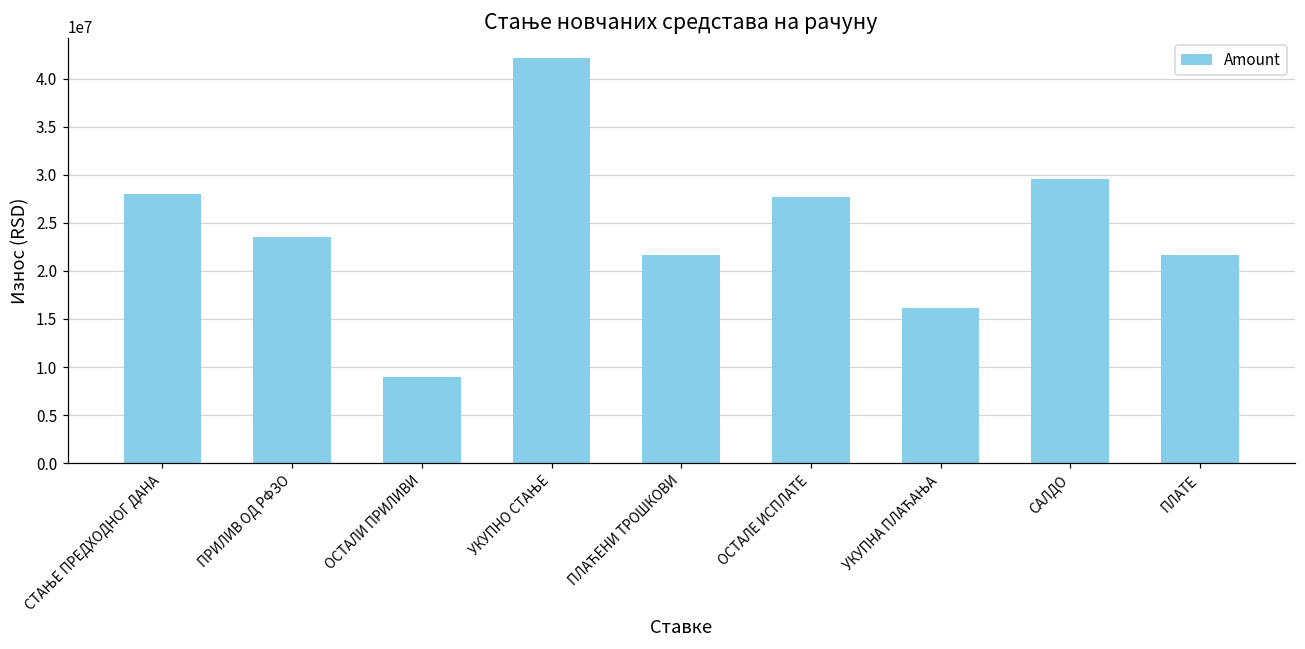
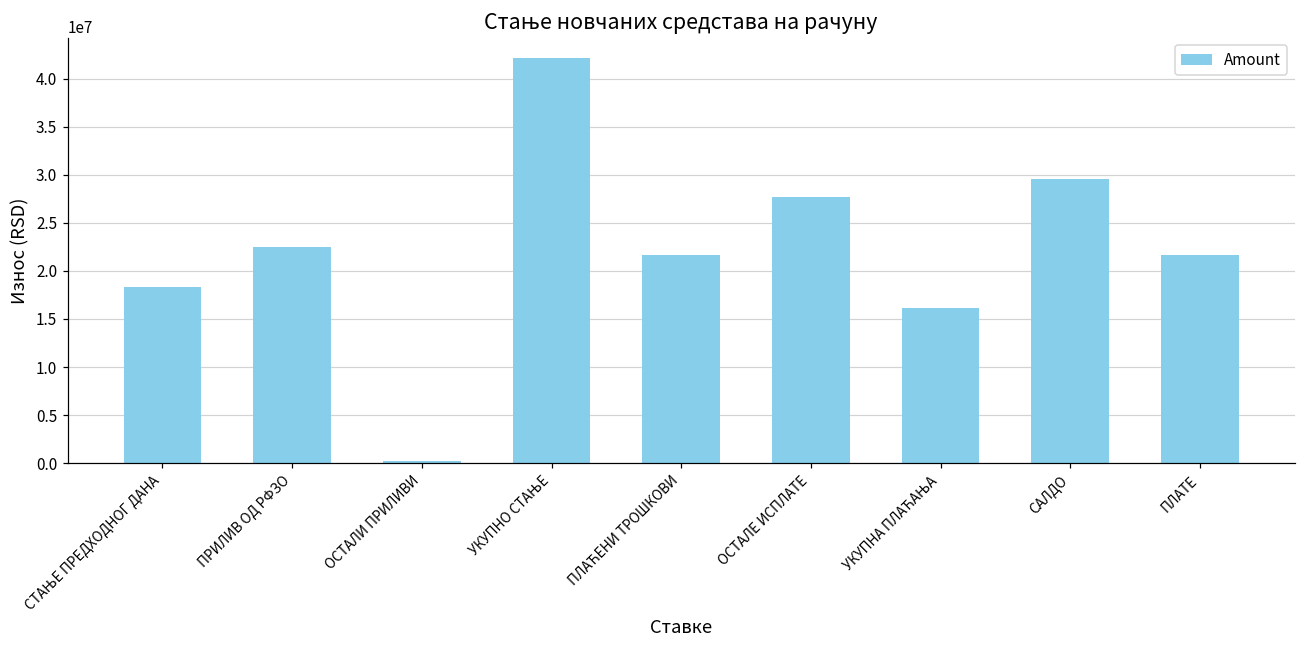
  {
-   "СТАЊЕ ПРЕДХОДНОГ ДАНА": 28000000,
-   "ПРИЛИВ ОД РФЗО": 23000000,
-   "ОСТАЛИ ПРИЛИВИ": 9000000,
+   "СТАЊЕ ПРЕДХОДНОГ ДАНА": 18000000,
+   "ПРИЛИВ ОД РФЗО": 22000000,
+   "ОСТАЛИ ПРИЛИВИ": 0,
    "УКУПНО СТАЊЕ": 42000000,
    "ПЛАЋЕНИ ТРОШКОВИ": 22000000,
    "ОСТАЛЕ ИСПЛАТЕ": 28000000,
    "УКУПНА ПЛАЋАЊА": 16000000,
    "САЛДО": 30000000,
    "ПЛАТЕ": 22000000
  }
